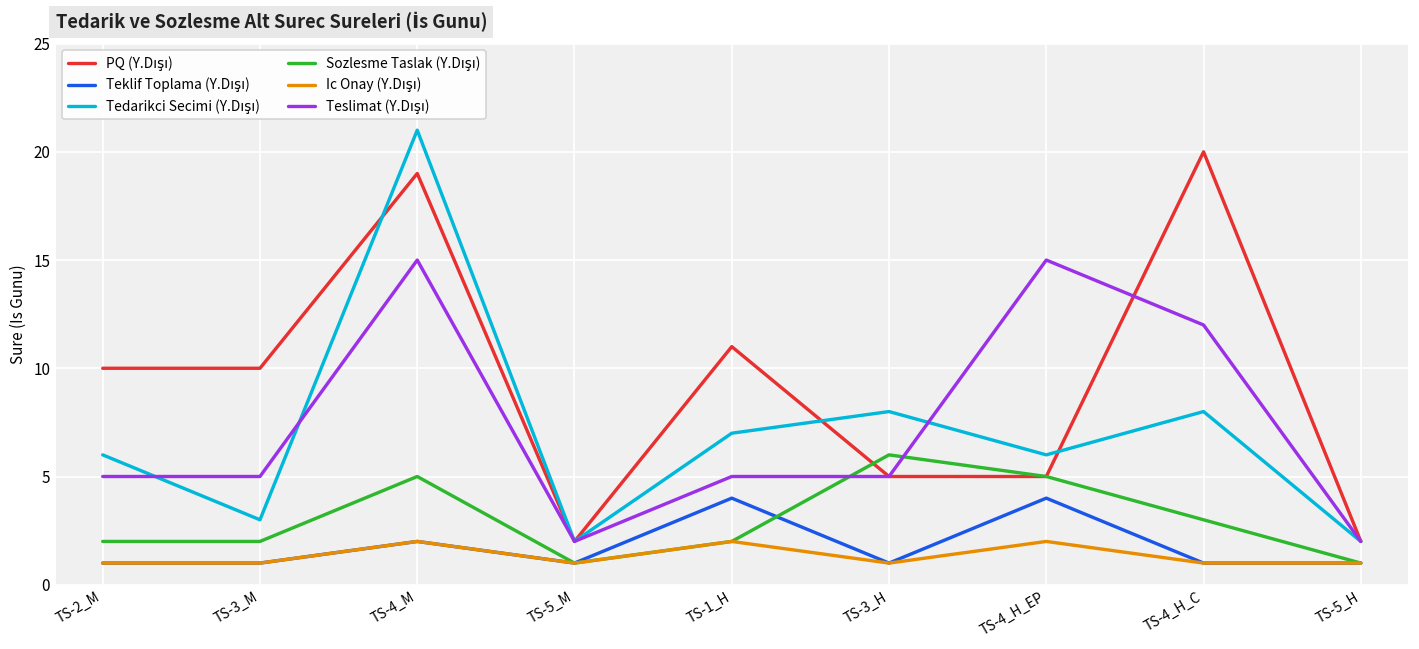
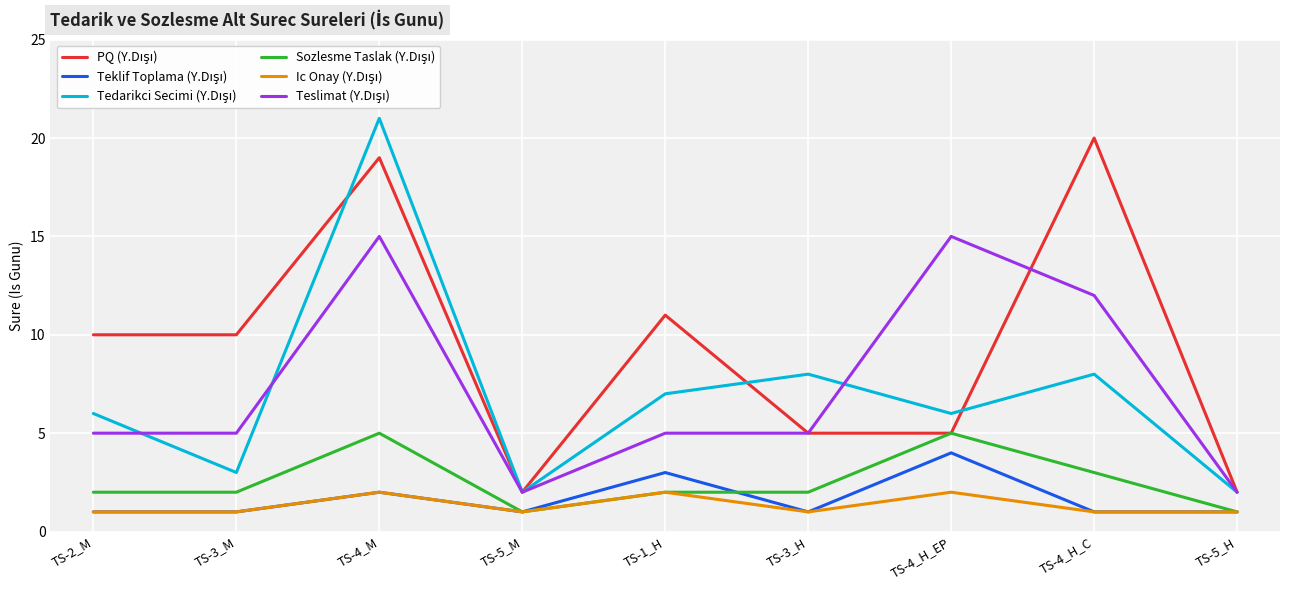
  {
    "PQ (Y.Dışı)": {
      "TS-2_M": 10,
      "TS-3_M": 10,
      "TS-4_M": 19,
      "TS-1_H": 11,
      "TS-4_H_C": 20
    },
    "Teklif Toplama (Y.Dışı)": {
-     "TS-1_H": 4,
+     "TS-1_H": 3,
      "TS-4_H_EP": 4
    },
    "Tedarikci Secimi (Y.Dışı)": {
      "TS-2_M": 6,
      "TS-3_M": 3,
      "TS-4_M": 21,
      "TS-1_H": 7,
      "TS-3_H": 8,
      "TS-4_H_EP": 6,
      "TS-4_H_C": 8
    },
    "Sozlesme Taslak (Y.Dışı)": {
      "TS-2_M": 2,
      "TS-3_M": 2,
      "TS-4_M": 5,
-     "TS-3_H": 6,
+     "TS-3_H": 2,
      "TS-4_H_C": 3
    },
    "Ic Onay (Y.Dışı)": {
      "TS-4_H_EP": 2
    },
    "Teslimat (Y.Dışı)": {
      "TS-2_M": 5,
      "TS-3_M": 5,
      "TS-4_M": 15,
      "TS-1_H": 5,
      "TS-4_H_EP": 15,
      "TS-4_H_C": 12
    }
  }
